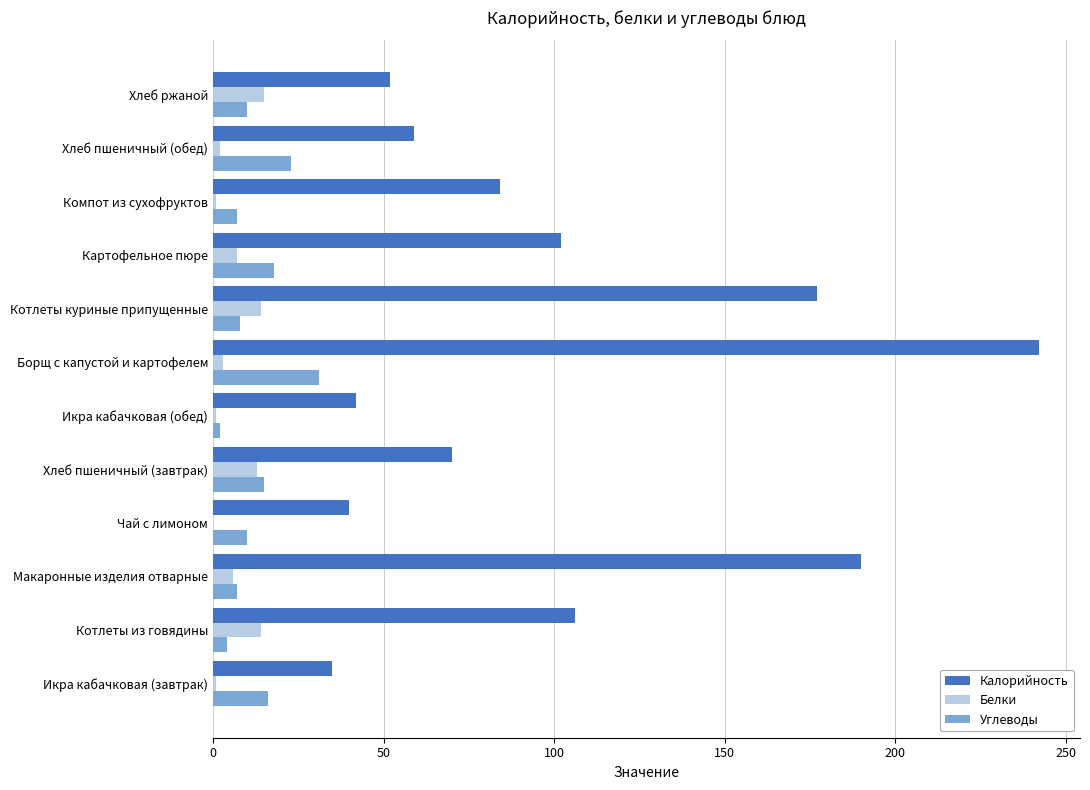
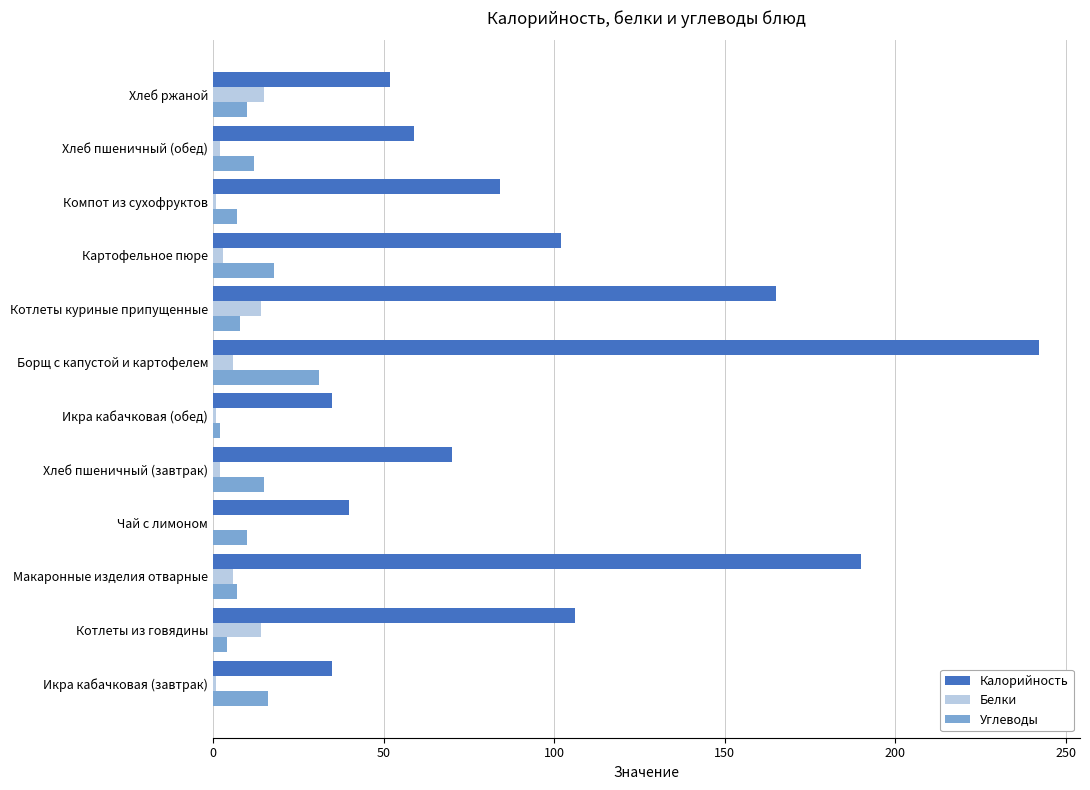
  {
    "Калорийность": {
      "Хлеб ржаной": 52,
      "Хлеб пшеничный (обед)": 59,
      "Компот из сухофруктов": 84,
      "Картофельное пюре": 102,
-     "Котлеты куриные припущенные": 177,
+     "Котлеты куриные припущенные": 165,
      "Борщ с капустой и картофелем": 242,
-     "Икра кабачковая (обед)": 42,
+     "Икра кабачковая (обед)": 35,
      "Хлеб пшеничный (завтрак)": 70,
      "Чай с лимоном": 40,
      "Макаронные изделия отварные": 190,
      "Котлеты из говядины": 106,
      "Икра кабачковая (завтрак)": 35
    },
    "Белки": {
      "Хлеб ржаной": 15,
      "Хлеб пшеничный (обед)": 2,
      "Компот из сухофруктов": 1,
-     "Картофельное пюре": 7,
+     "Картофельное пюре": 3,
      "Котлеты куриные припущенные": 14,
-     "Борщ с капустой и картофелем": 3,
+     "Борщ с капустой и картофелем": 6,
      "Икра кабачковая (обед)": 1,
-     "Хлеб пшеничный (завтрак)": 13,
+     "Хлеб пшеничный (завтрак)": 2,
      "Чай с лимоном": 0,
      "Макаронные изделия отварные": 6,
      "Котлеты из говядины": 14,
      "Икра кабачковая (завтрак)": 1
    },
    "Углеводы": {
      "Хлеб ржаной": 10,
-     "Хлеб пшеничный (обед)": 23,
+     "Хлеб пшеничный (обед)": 12,
      "Компот из сухофруктов": 7,
      "Картофельное пюре": 18,
      "Котлеты куриные припущенные": 8,
      "Борщ с капустой и картофелем": 31,
      "Икра кабачковая (обед)": 2,
      "Хлеб пшеничный (завтрак)": 15,
      "Чай с лимоном": 10,
      "Макаронные изделия отварные": 7,
      "Котлеты из говядины": 4,
      "Икра кабачковая (завтрак)": 16
    }
  }
